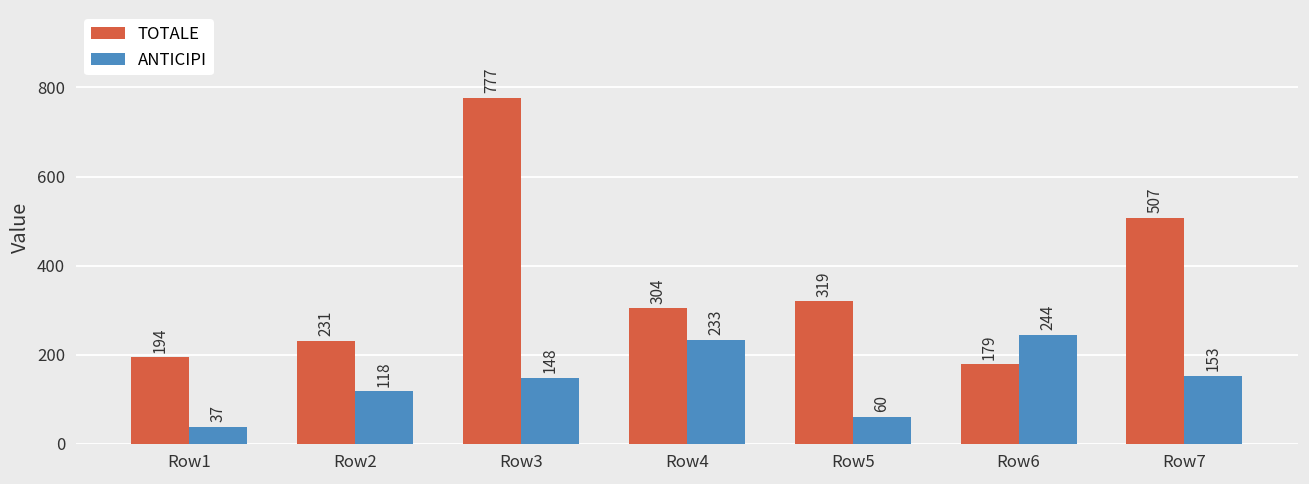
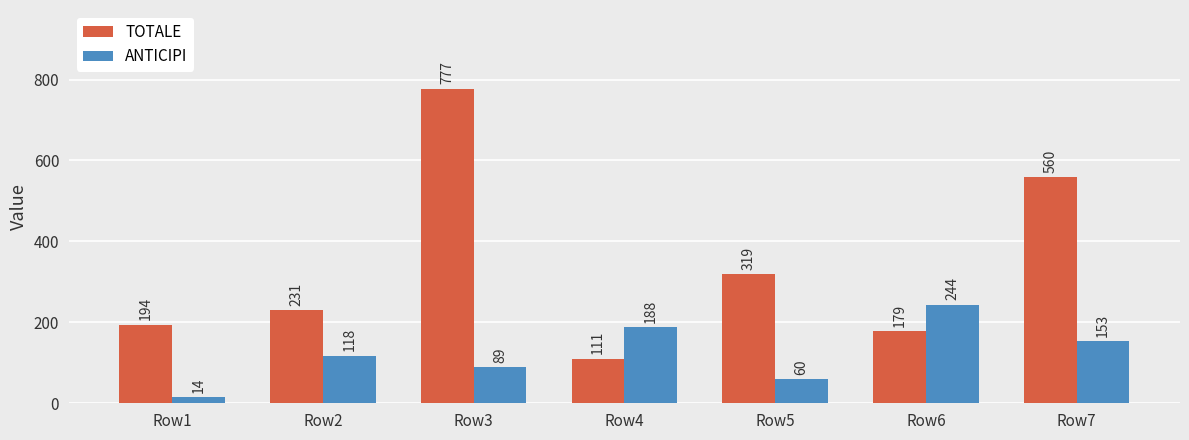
  {
    "TOTALE": {
      "Row1": 194,
      "Row2": 231,
      "Row3": 777,
-     "Row4": 304,
+     "Row4": 111,
      "Row5": 319,
      "Row6": 179,
-     "Row7": 507
+     "Row7": 560
    },
    "ANTICIPI": {
-     "Row1": 37,
+     "Row1": 14,
      "Row2": 118,
-     "Row3": 148,
-     "Row4": 233,
+     "Row3": 89,
+     "Row4": 188,
      "Row5": 60,
      "Row6": 244,
      "Row7": 153
    }
  }
